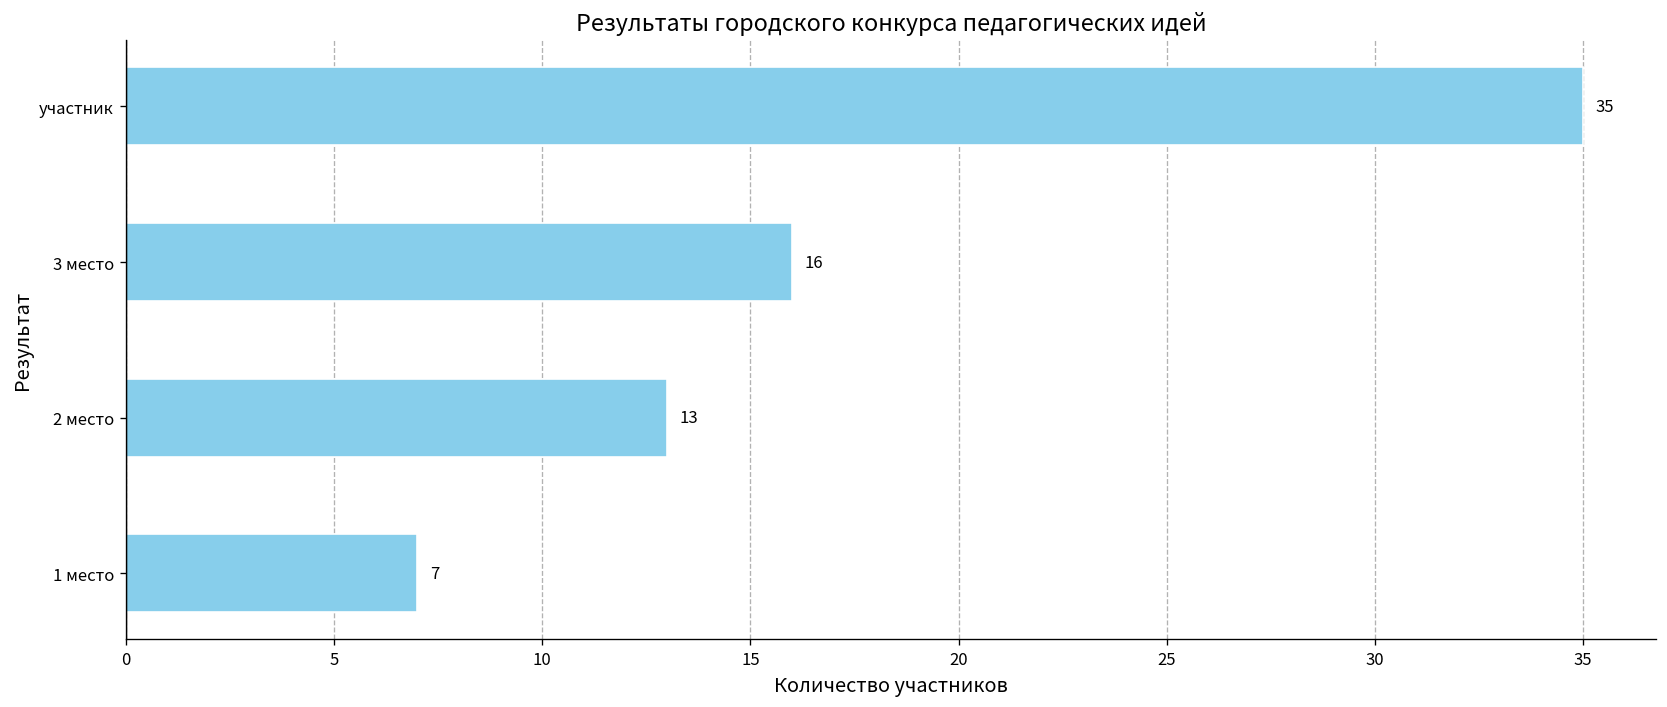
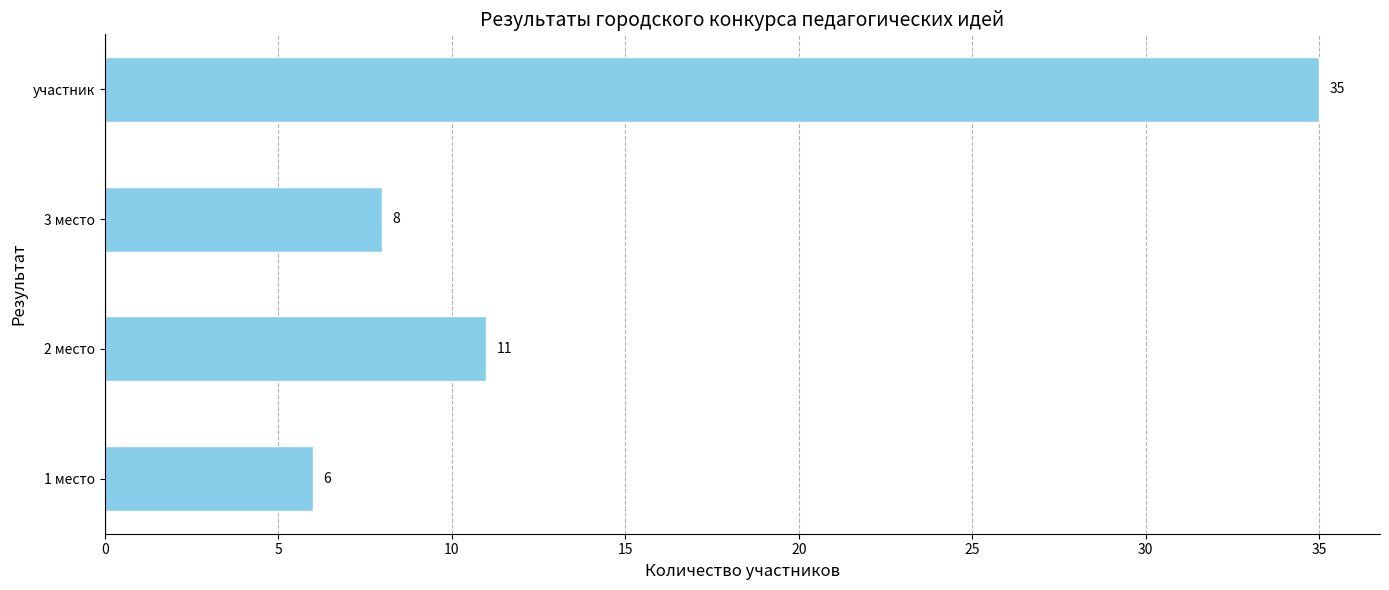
  {
    "участник": 35,
-   "3 место": 16,
-   "2 место": 13,
-   "1 место": 7
+   "3 место": 8,
+   "2 место": 11,
+   "1 место": 6
  }
